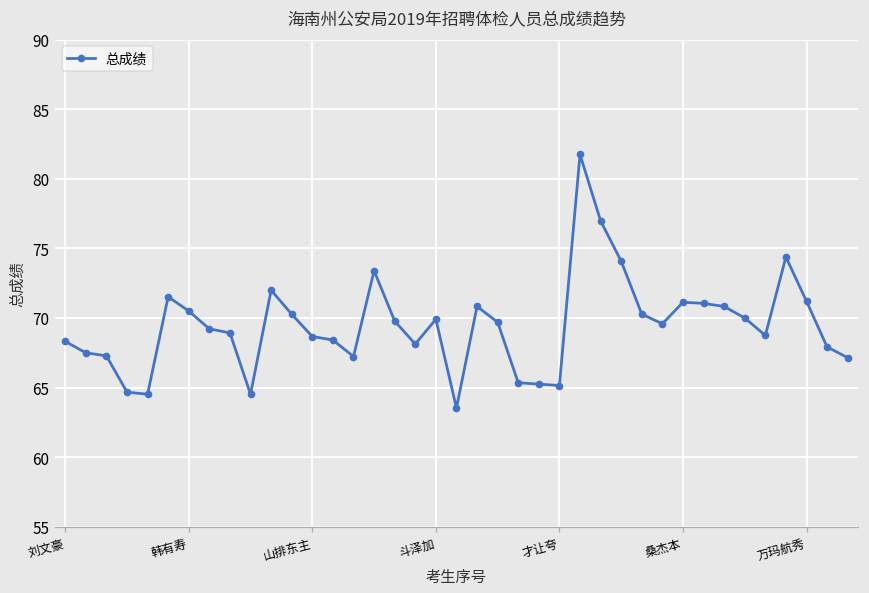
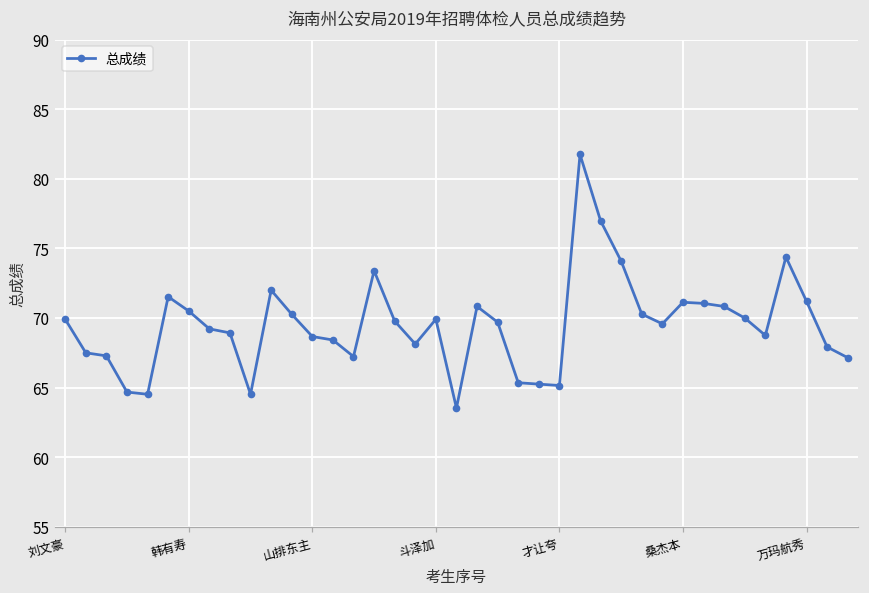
  {
-   "刘文豪": 68.3,
+   "刘文豪": 69.9,
    "韩有寿": 70.5,
    "山排东主": 68.7,
    "斗泽加": 69.9,
    "才让夸": 65.2,
    "桑杰本": 71.1,
    "万玛航秀": 71.2
  }
